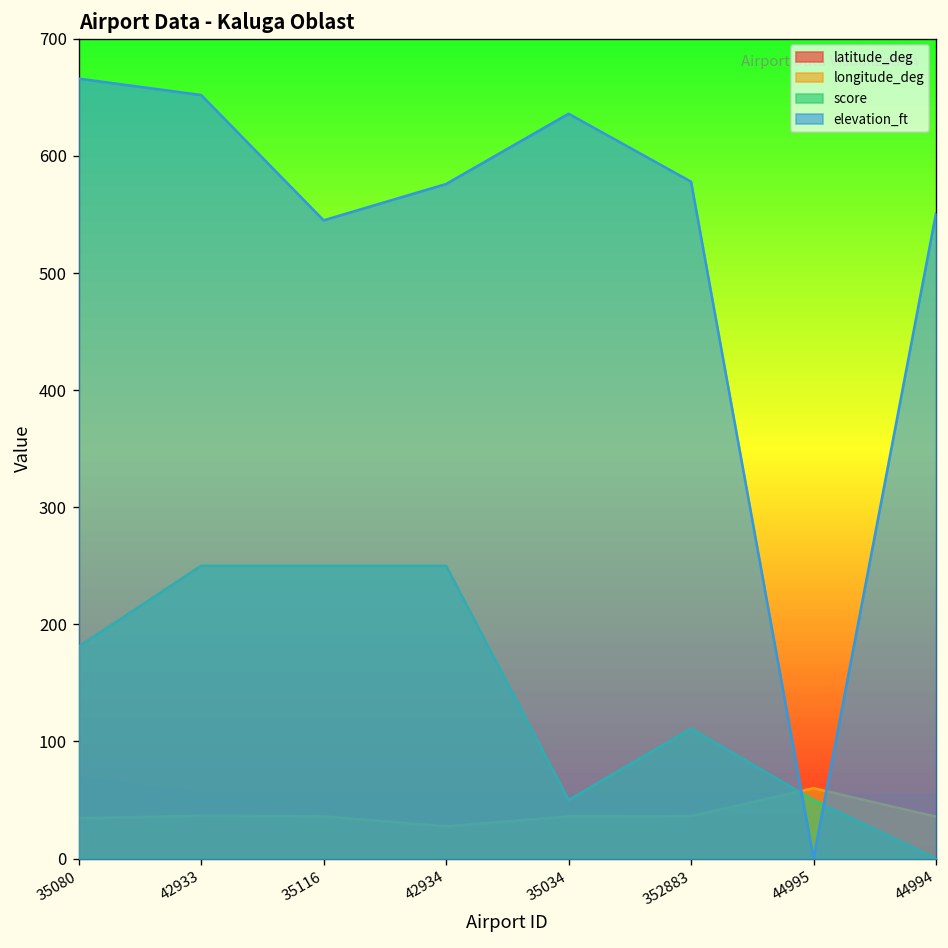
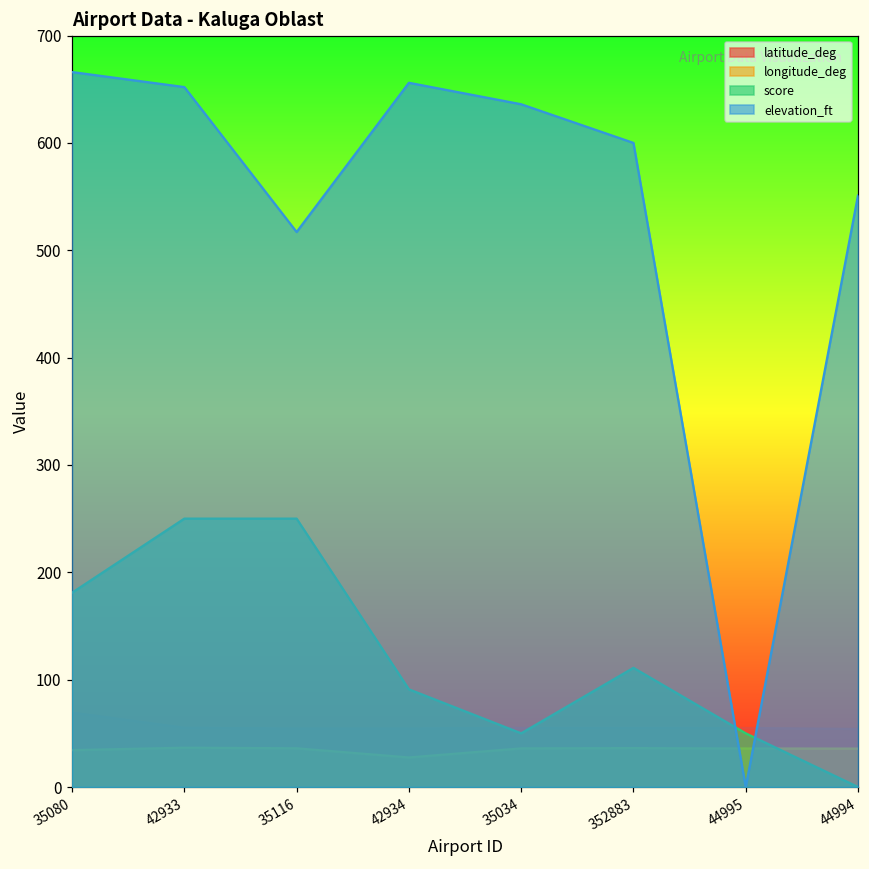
  {
    "latitude_deg": {
      "35080": 70,
      "42933": 60,
      "35116": 50,
      "42934": 50,
      "35034": 60,
      "352883": 60,
      "44995": 50,
      "44994": 50
    },
    "longitude_deg": {
      "35080": 30,
      "42933": 40,
      "35116": 40,
      "42934": 30,
      "35034": 40,
      "352883": 40,
-     "44995": 60,
+     "44995": 40,
      "44994": 40
    },
    "score": {
      "35080": 180,
      "42933": 250,
      "35116": 250,
-     "42934": 250,
+     "42934": 90,
      "35034": 50,
      "352883": 110,
      "44995": 50,
      "44994": 0
    },
    "elevation_ft": {
      "35080": 670,
      "42933": 650,
-     "35116": 550,
-     "42934": 580,
+     "35116": 520,
+     "42934": 660,
      "35034": 640,
-     "352883": 580,
+     "352883": 600,
      "44995": 0,
      "44994": 550
    }
  }
